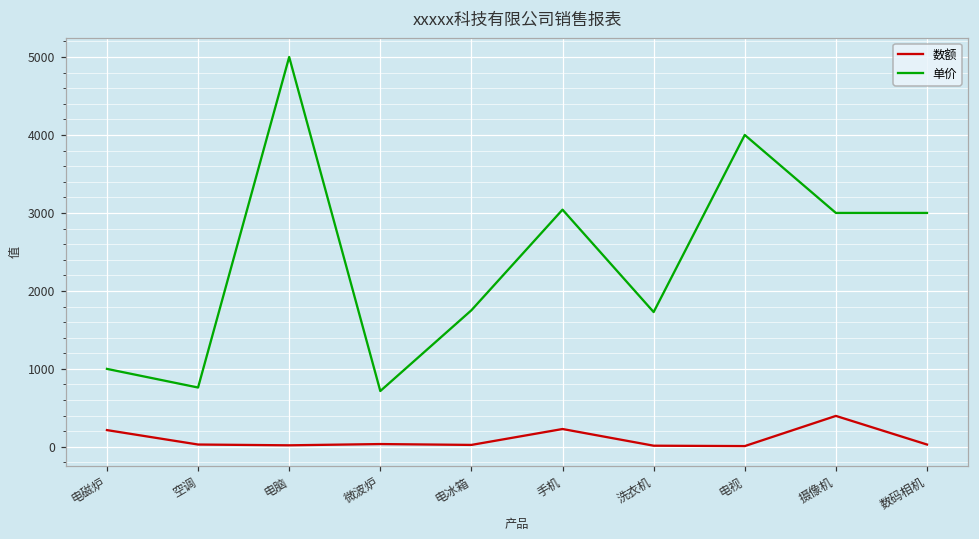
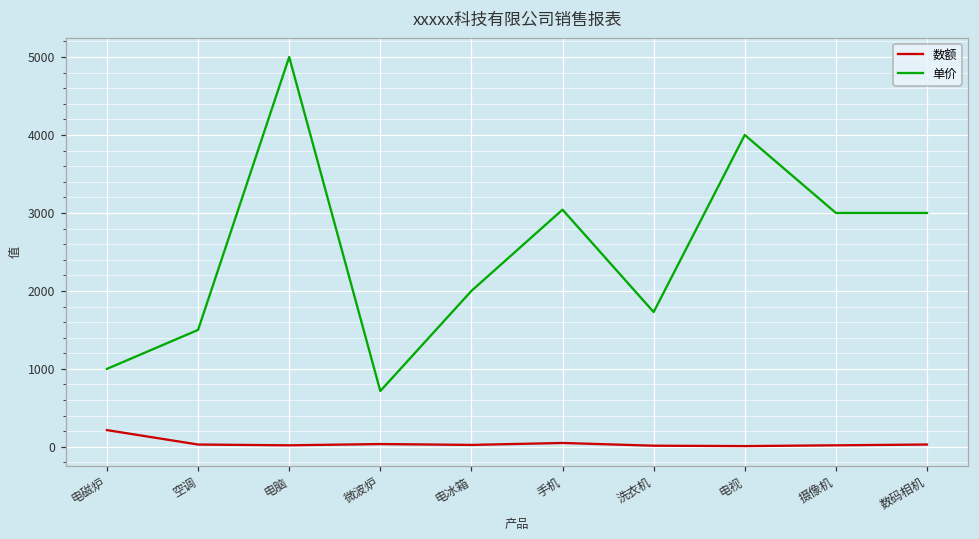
  {
    "数额": {
      "电磁炉": 200,
      "空调": 0,
      "电脑": 0,
      "微波炉": 0,
      "电冰箱": 0,
-     "手机": 200,
+     "手机": 100,
      "洗衣机": 0,
      "电视": 0,
-     "摄像机": 400,
+     "摄像机": 0,
      "数码相机": 0
    },
    "单价": {
      "电磁炉": 1000,
-     "空调": 800,
+     "空调": 1500,
      "电脑": 5000,
      "微波炉": 700,
-     "电冰箱": 1800,
+     "电冰箱": 2000,
      "手机": 3000,
      "洗衣机": 1700,
      "电视": 4000,
      "摄像机": 3000,
      "数码相机": 3000
    }
  }
